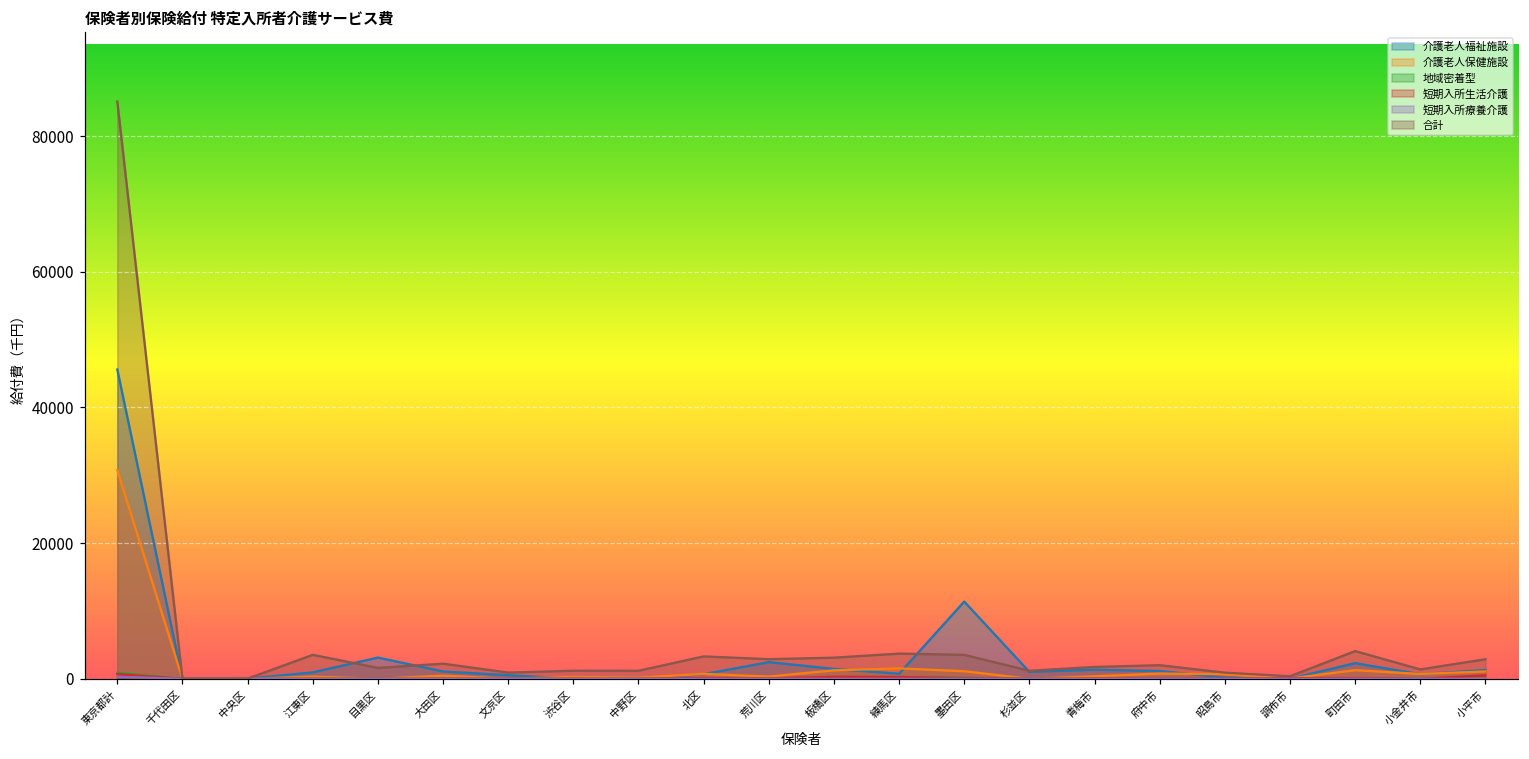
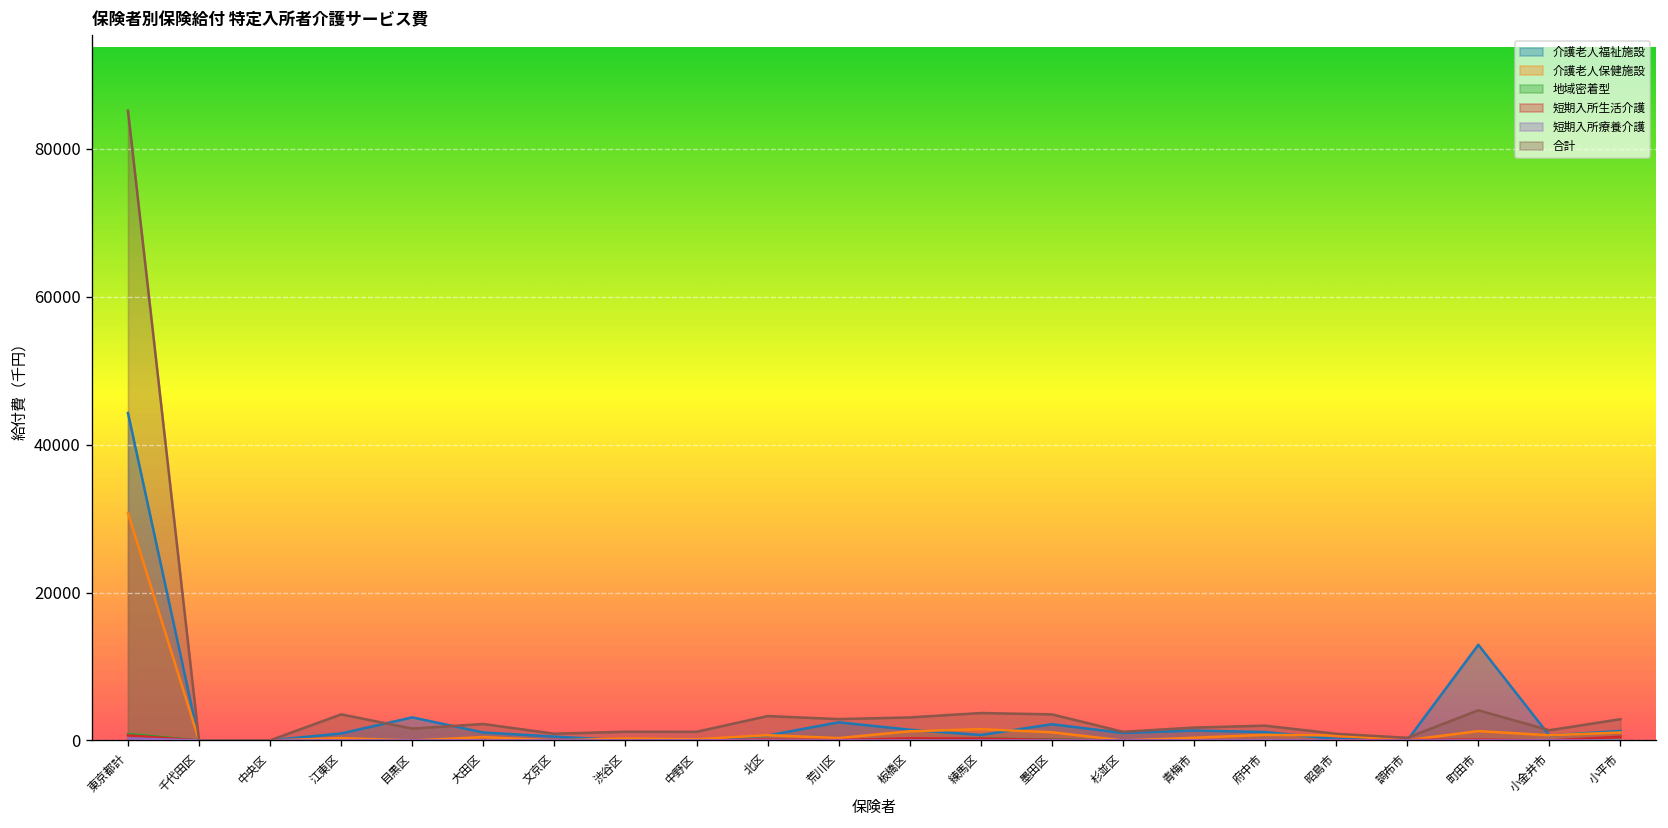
  {
    "介護老人福祉施設": {
-     "東京都計": 46000,
+     "東京都計": 44000,
      "江東区": 1000,
      "目黒区": 3000,
      "大田区": 1000,
      "荒川区": 2000,
      "練馬区": 1000,
-     "墨田区": 11000,
-     "町田市": 2000
+     "墨田区": 2000,
+     "町田市": 13000
    }
  }
